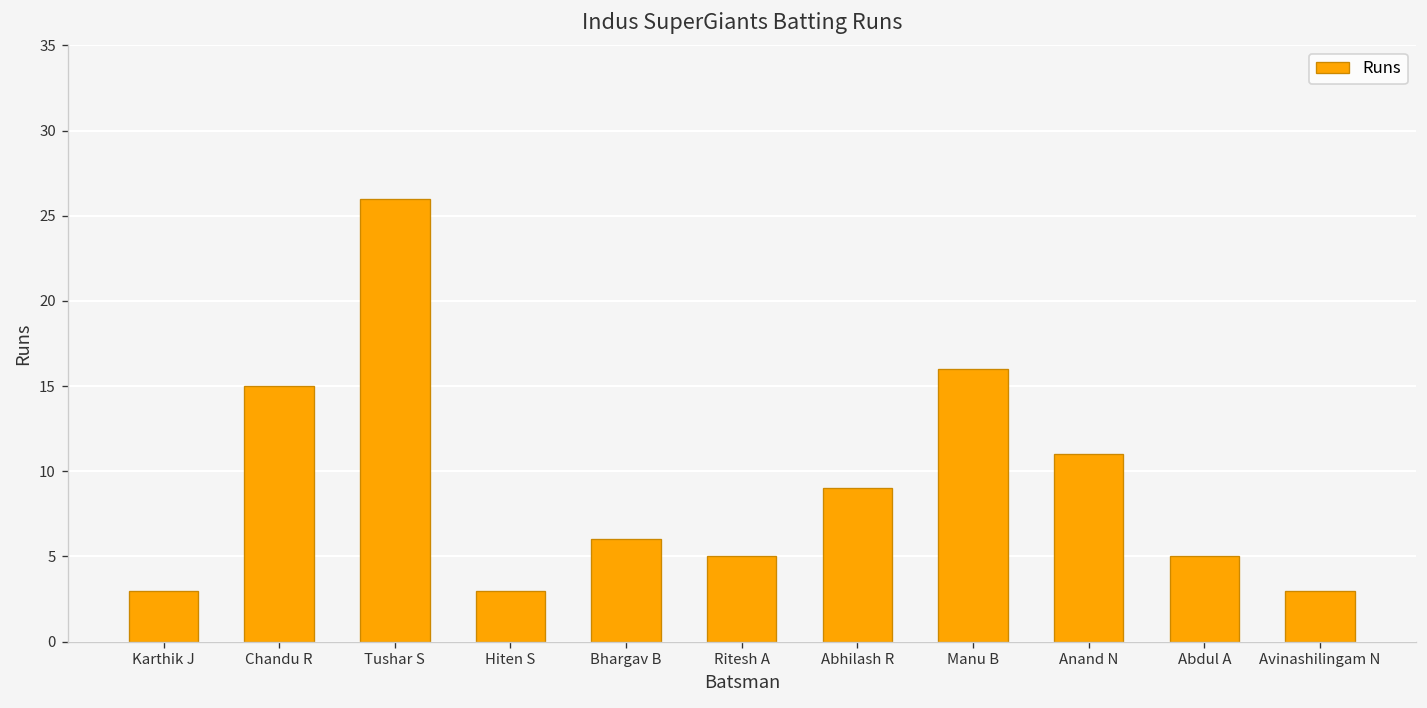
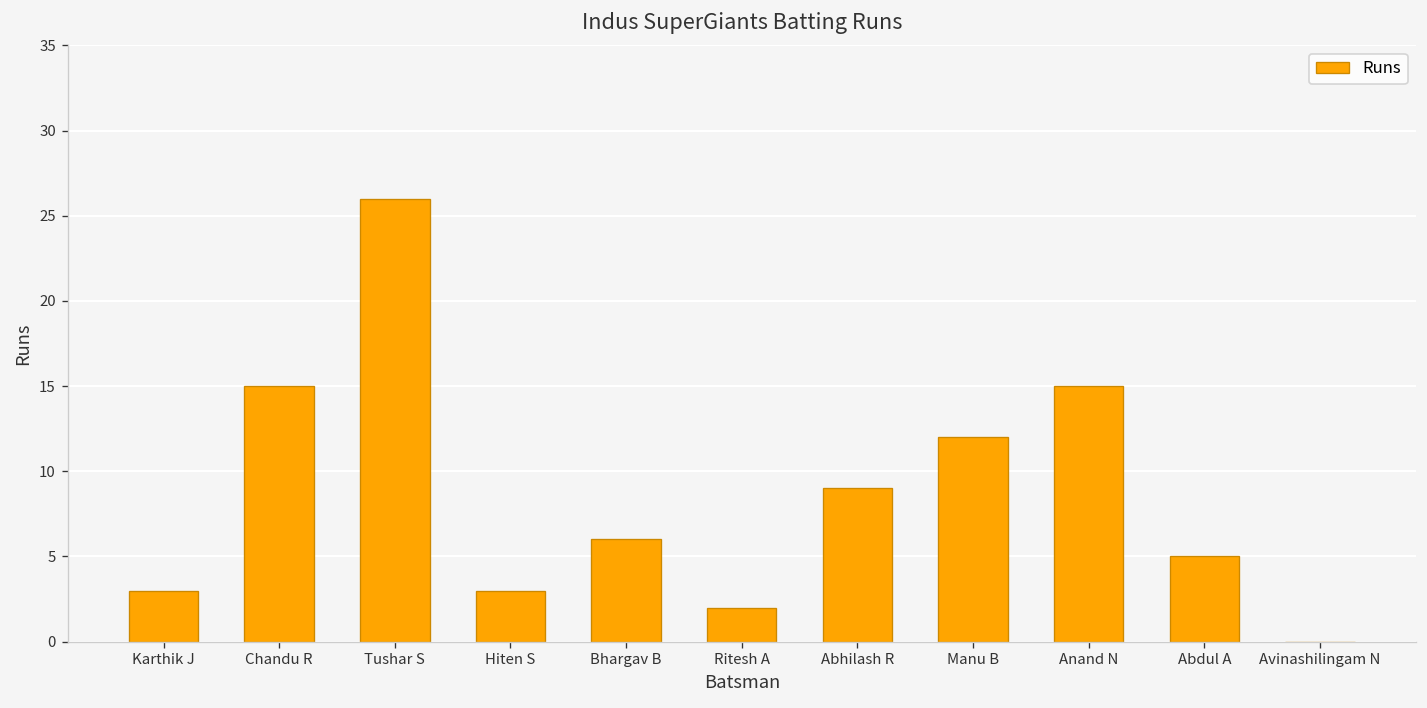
  {
    "Karthik J": 3,
    "Chandu R": 15,
    "Tushar S": 26,
    "Hiten S": 3,
    "Bhargav B": 6,
-   "Ritesh A": 5,
+   "Ritesh A": 2,
    "Abhilash R": 9,
-   "Manu B": 16,
-   "Anand N": 11,
+   "Manu B": 12,
+   "Anand N": 15,
    "Abdul A": 5,
-   "Avinashilingam N": 3
+   "Avinashilingam N": 0
  }
